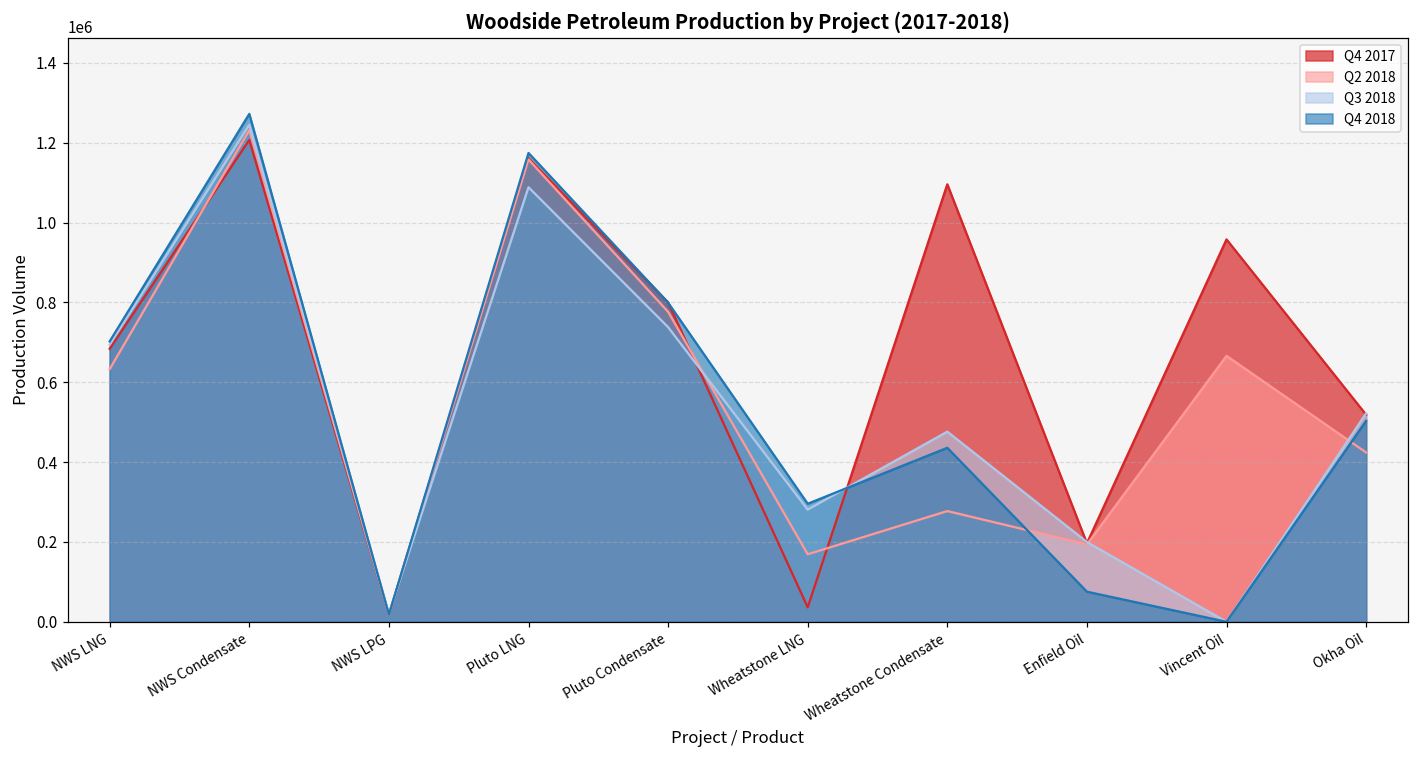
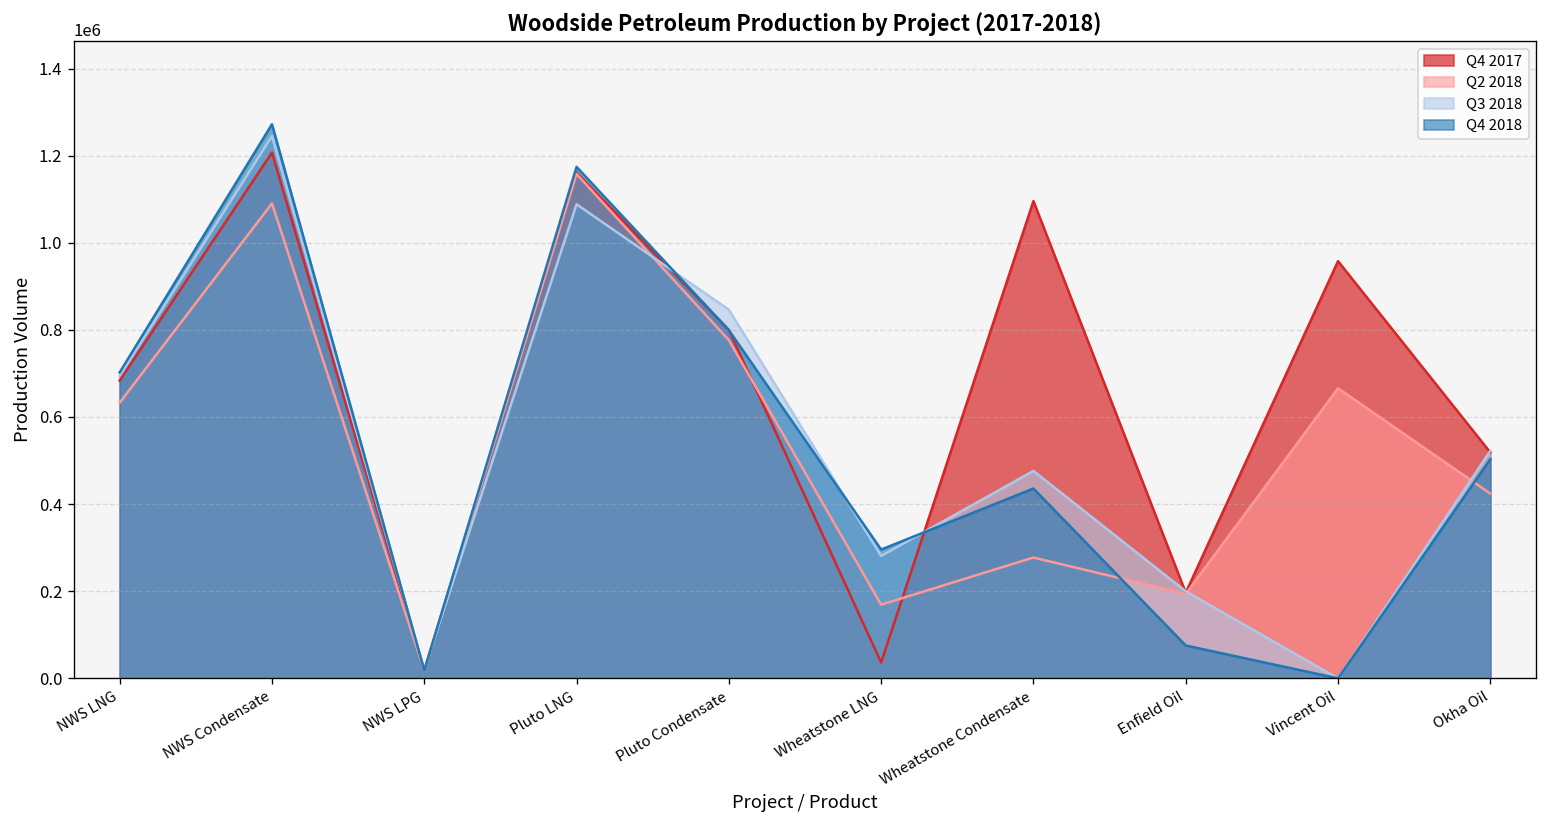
  {
    "Q4 2017": {
      "NWS LNG": 680000,
      "NWS Condensate": 1210000,
      "Wheatstone LNG": 40000,
      "Wheatstone Condensate": 1100000,
      "Vincent Oil": 960000
    },
    "Q2 2018": {
      "NWS LNG": 630000,
-     "NWS Condensate": 1230000,
+     "NWS Condensate": 1090000,
      "Pluto Condensate": 780000,
      "Wheatstone LNG": 170000,
      "Wheatstone Condensate": 280000,
      "Vincent Oil": 670000,
      "Okha Oil": 420000
    },
    "Q3 2018": {
      "NWS LNG": 690000,
      "NWS Condensate": 1240000,
      "Pluto LNG": 1090000,
-     "Pluto Condensate": 740000,
+     "Pluto Condensate": 850000,
      "Wheatstone LNG": 280000,
      "Wheatstone Condensate": 480000
    },
    "Q4 2018": {
      "NWS LNG": 700000,
      "NWS Condensate": 1270000,
      "Pluto LNG": 1170000,
      "Wheatstone LNG": 300000,
      "Wheatstone Condensate": 440000,
      "Enfield Oil": 80000,
      "Okha Oil": 500000
    }
  }
